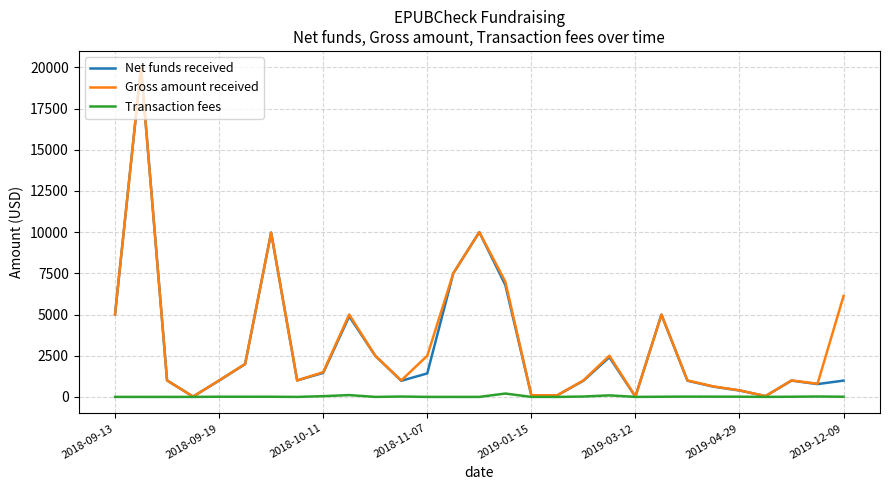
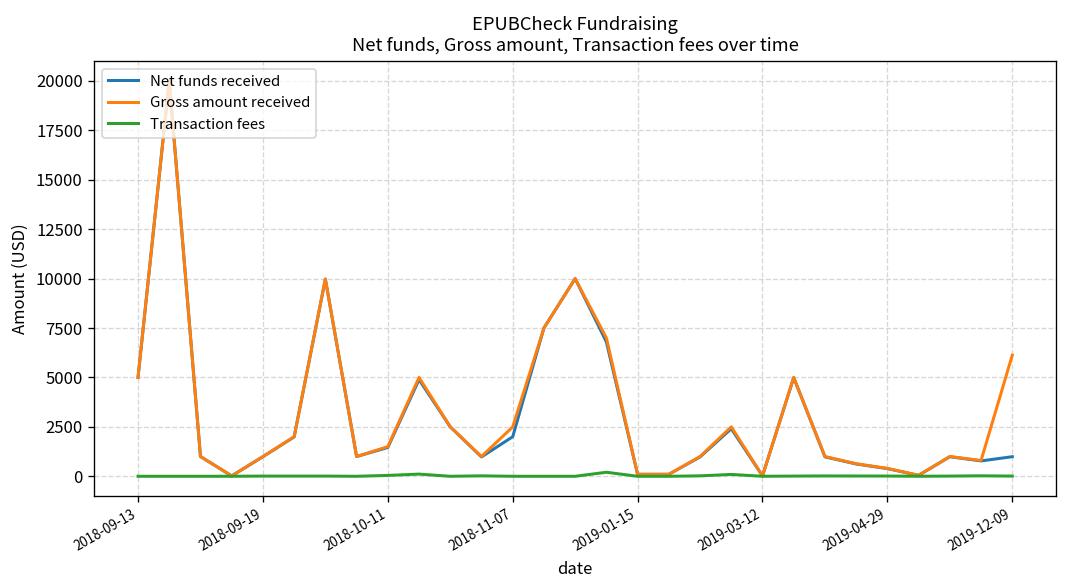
  {
    "Net funds received": {
-     "2018-11-07": 1400,
+     "2018-11-07": 2000,
      "2019-12-09": 1000
    },
    "Gross amount received": {
      "2018-11-07": 2500,
      "2019-12-09": 6100
    },
    "Transaction fees": {
      "2018-09-19": 0,
      "2018-11-07": 0,
      "2019-12-09": 0
    }
  }
